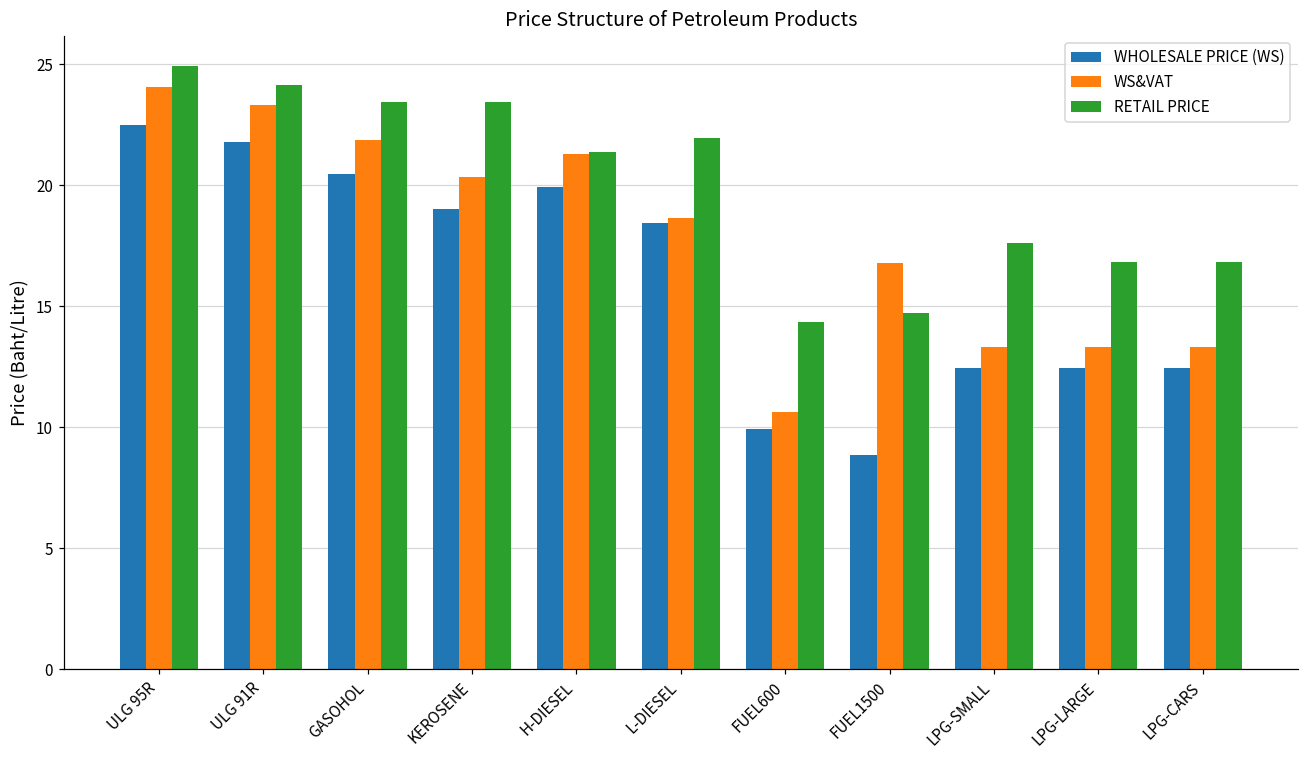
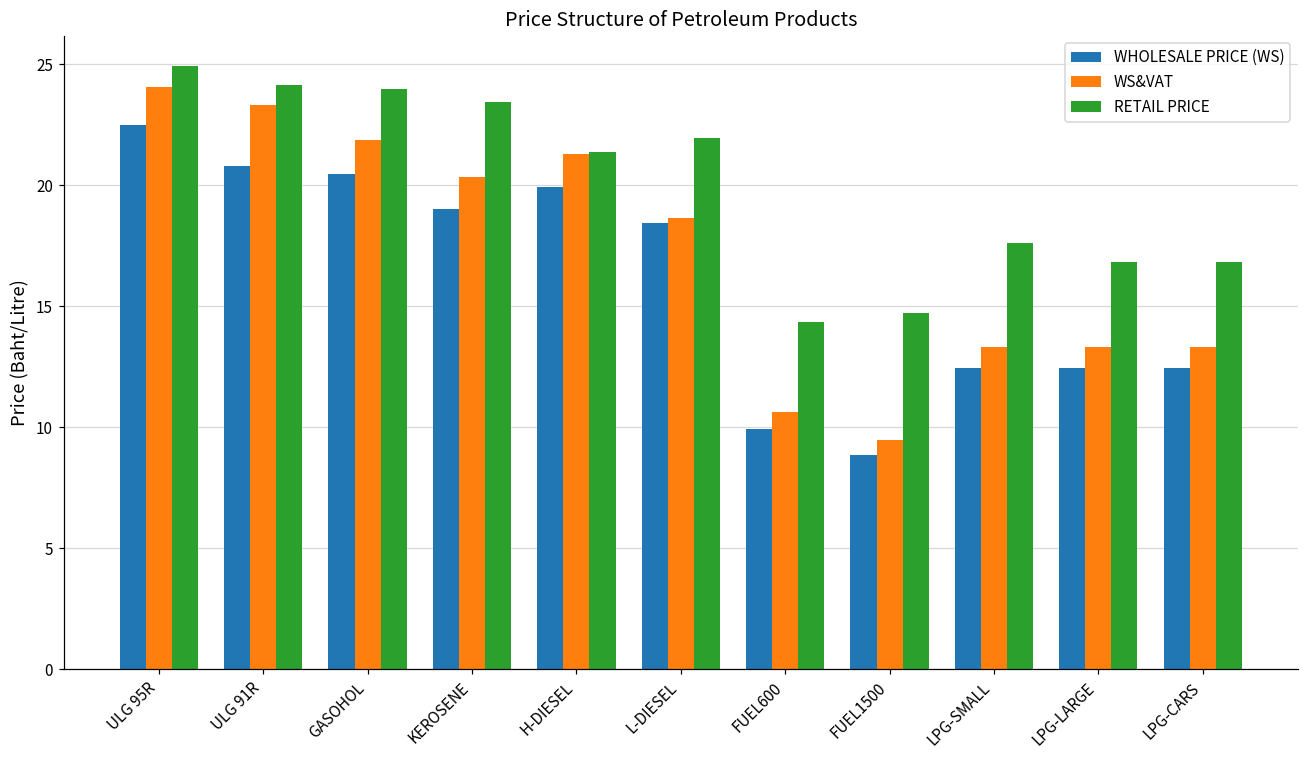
  {
    "WHOLESALE PRICE (WS)": {
      "ULG 95R": 22.5,
-     "ULG 91R": 21.8,
+     "ULG 91R": 20.8,
      "GASOHOL": 20.5,
      "KEROSENE": 19.0,
      "H-DIESEL": 19.9,
      "L-DIESEL": 18.4,
      "FUEL600": 9.9,
      "FUEL1500": 8.8,
      "LPG-SMALL": 12.5,
      "LPG-LARGE": 12.5,
      "LPG-CARS": 12.5
    },
    "WS&VAT": {
      "ULG 95R": 24.1,
      "ULG 91R": 23.3,
      "GASOHOL": 21.9,
      "KEROSENE": 20.4,
      "H-DIESEL": 21.3,
      "L-DIESEL": 18.6,
      "FUEL600": 10.6,
-     "FUEL1500": 16.8,
+     "FUEL1500": 9.5,
      "LPG-SMALL": 13.3,
      "LPG-LARGE": 13.3,
      "LPG-CARS": 13.3
    },
    "RETAIL PRICE": {
      "ULG 95R": 24.9,
      "ULG 91R": 24.1,
-     "GASOHOL": 23.4,
+     "GASOHOL": 24.0,
      "KEROSENE": 23.5,
      "H-DIESEL": 21.4,
      "L-DIESEL": 22.0,
      "FUEL600": 14.3,
      "FUEL1500": 14.7,
      "LPG-SMALL": 17.6,
      "LPG-LARGE": 16.8,
      "LPG-CARS": 16.8
    }
  }
